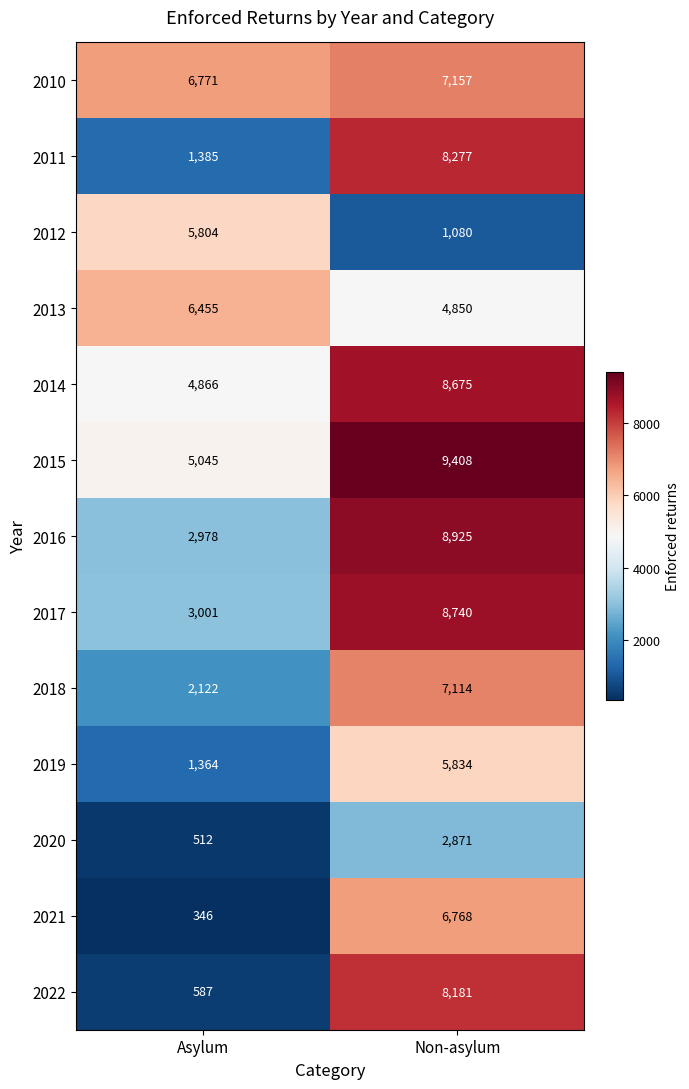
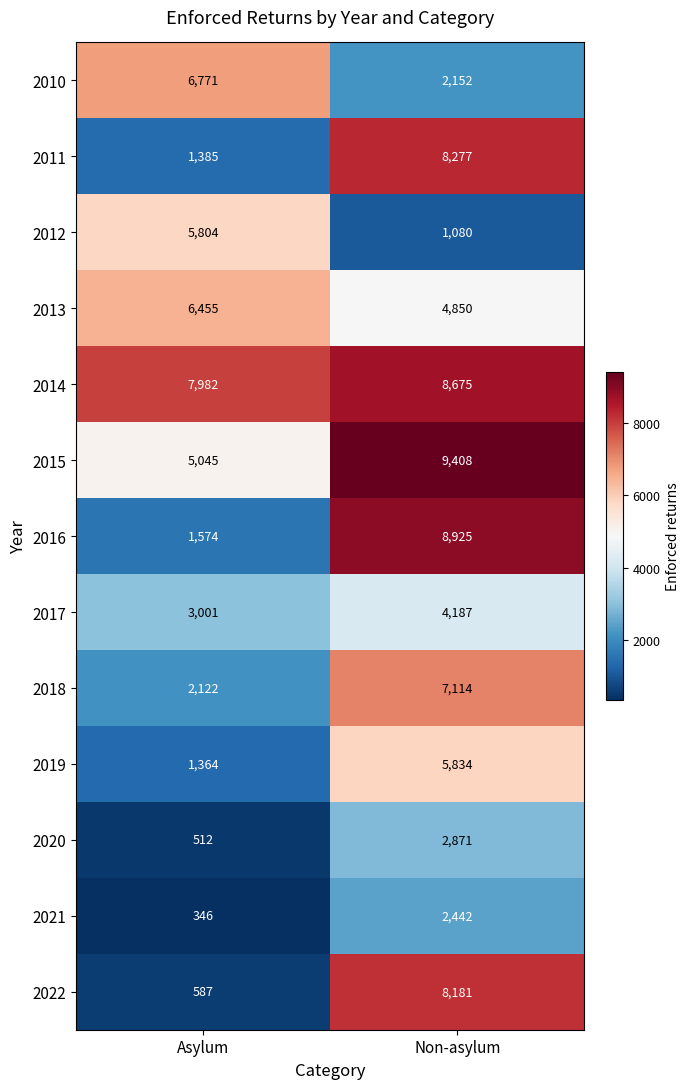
  {
    "2010": {
      "Asylum": "6,771",
-     "Non-asylum": "7,157"
+     "Non-asylum": "2,152"
    },
    "2011": {
      "Asylum": "1,385",
      "Non-asylum": "8,277"
    },
    "2012": {
      "Asylum": "5,804",
      "Non-asylum": "1,080"
    },
    "2013": {
      "Asylum": "6,455",
      "Non-asylum": "4,850"
    },
    "2014": {
-     "Asylum": "4,866",
+     "Asylum": "7,982",
      "Non-asylum": "8,675"
    },
    "2015": {
      "Asylum": "5,045",
      "Non-asylum": "9,408"
    },
    "2016": {
-     "Asylum": "2,978",
+     "Asylum": "1,574",
      "Non-asylum": "8,925"
    },
    "2017": {
      "Asylum": "3,001",
-     "Non-asylum": "8,740"
+     "Non-asylum": "4,187"
    },
    "2018": {
      "Asylum": "2,122",
      "Non-asylum": "7,114"
    },
    "2019": {
      "Asylum": "1,364",
      "Non-asylum": "5,834"
    },
    "2020": {
      "Asylum": "512",
      "Non-asylum": "2,871"
    },
    "2021": {
      "Asylum": "346",
-     "Non-asylum": "6,768"
+     "Non-asylum": "2,442"
    },
    "2022": {
      "Asylum": "587",
      "Non-asylum": "8,181"
    }
  }
